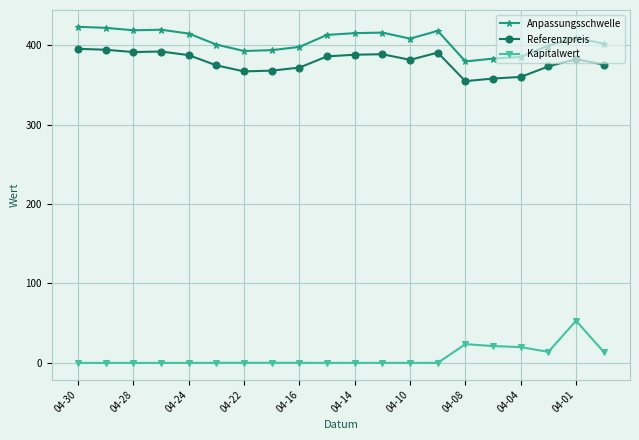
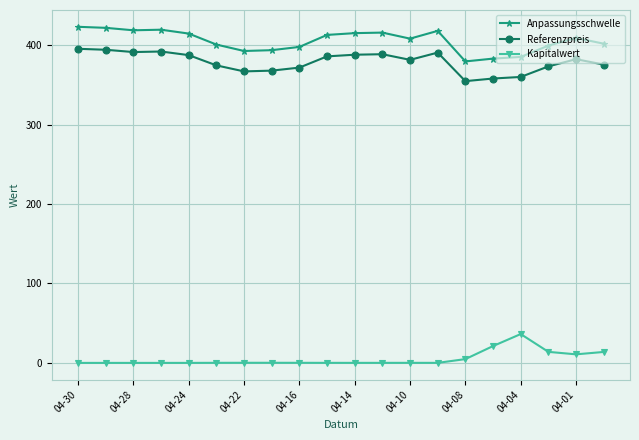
  {
    "Kapitalwert": {
      "04-30": 0,
      "04-28": 0,
      "04-24": 0,
      "04-22": 0,
      "04-16": 0,
      "04-14": 0,
      "04-10": 0,
-     "04-08": 20,
-     "04-04": 20,
-     "04-01": 50
+     "04-08": 0,
+     "04-04": 40,
+     "04-01": 10
    }
  }
